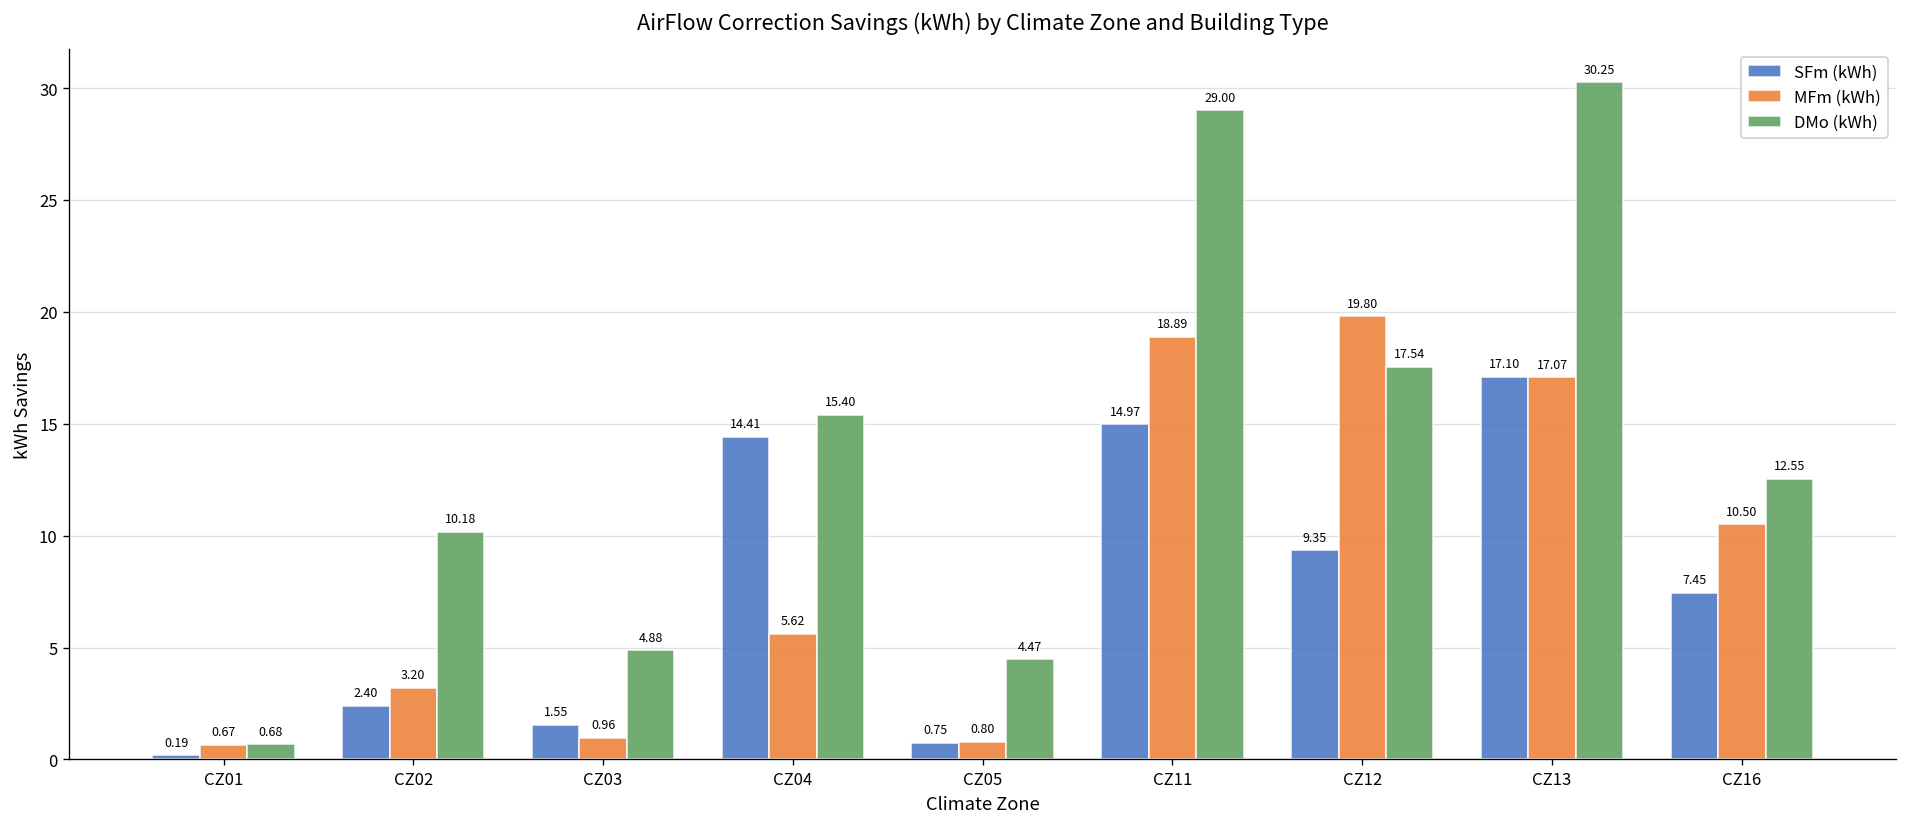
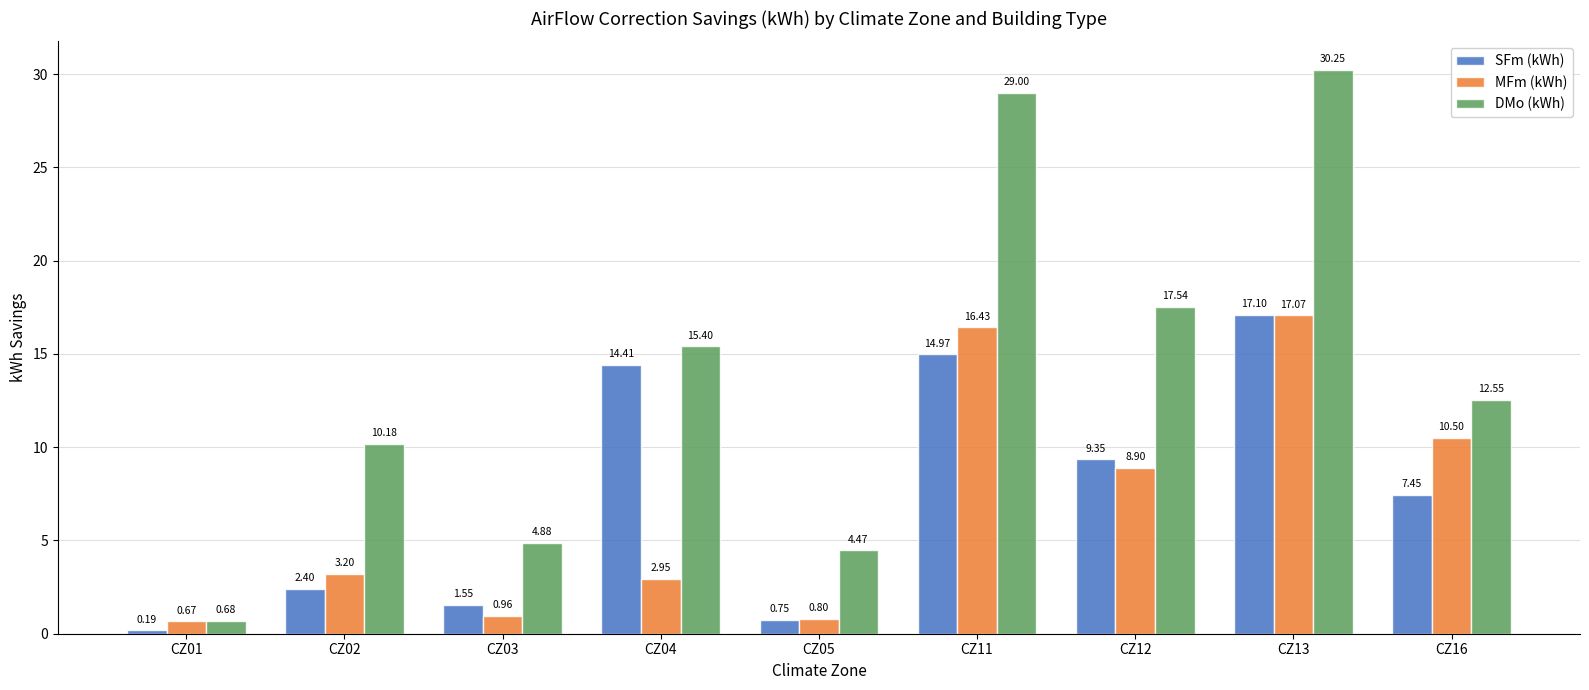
  {
    "SFm (kWh)": {
      "CZ01": 0.19,
      "CZ02": 2.40,
      "CZ03": 1.55,
      "CZ04": 14.41,
      "CZ05": 0.75,
      "CZ11": 14.97,
      "CZ12": 9.35,
      "CZ13": 17.10,
      "CZ16": 7.45
    },
    "MFm (kWh)": {
      "CZ01": 0.67,
      "CZ02": 3.20,
      "CZ03": 0.96,
-     "CZ04": 5.62,
+     "CZ04": 2.95,
      "CZ05": 0.80,
-     "CZ11": 18.89,
-     "CZ12": 19.80,
+     "CZ11": 16.43,
+     "CZ12": 8.90,
      "CZ13": 17.07,
      "CZ16": 10.50
    },
    "DMo (kWh)": {
      "CZ01": 0.68,
      "CZ02": 10.18,
      "CZ03": 4.88,
      "CZ04": 15.40,
      "CZ05": 4.47,
      "CZ11": 29.00,
      "CZ12": 17.54,
      "CZ13": 30.25,
      "CZ16": 12.55
    }
  }
